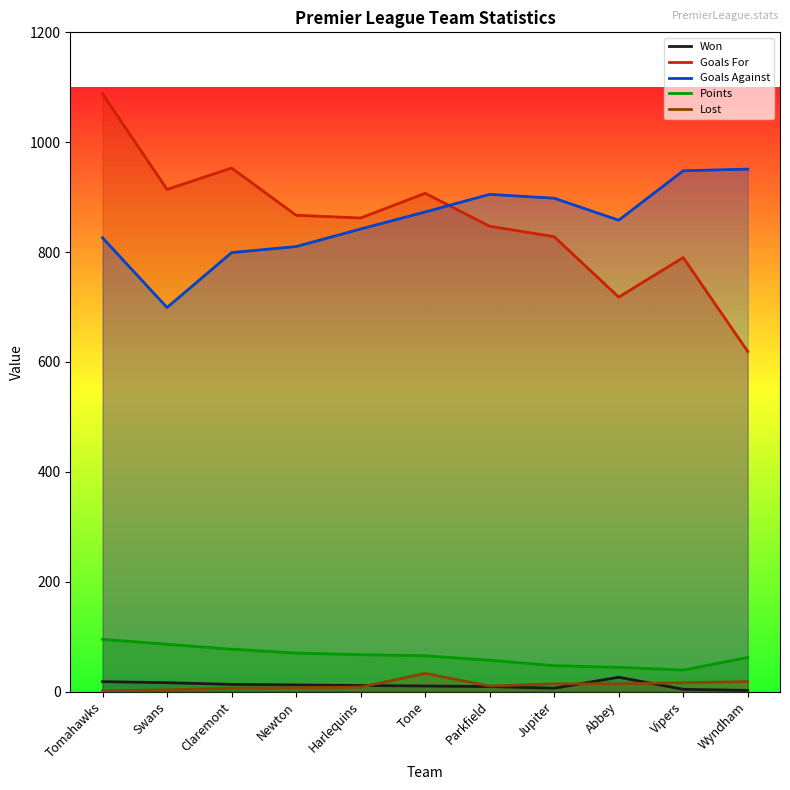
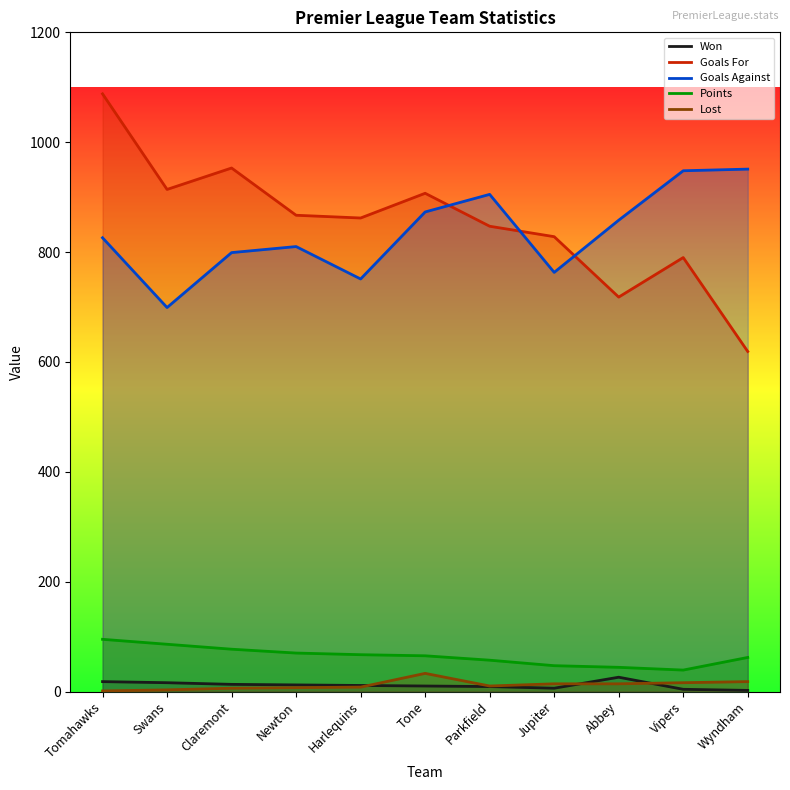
  {
    "Won": {
      "Tomahawks": 20,
      "Swans": 20,
      "Claremont": 10,
      "Newton": 10,
      "Tone": 10,
      "Jupiter": 10,
      "Abbey": 30,
      "Vipers": 0,
      "Wyndham": 0
    },
    "Goals For": {
      "Tomahawks": 1090,
      "Swans": 910,
      "Claremont": 950,
      "Newton": 870,
      "Harlequins": 860,
      "Tone": 910,
      "Parkfield": 850,
      "Jupiter": 830,
      "Abbey": 720,
      "Vipers": 790,
      "Wyndham": 620
    },
    "Goals Against": {
      "Tomahawks": 830,
      "Swans": 700,
      "Claremont": 800,
      "Newton": 810,
-     "Harlequins": 840,
+     "Harlequins": 750,
      "Tone": 870,
      "Parkfield": 910,
-     "Jupiter": 900,
+     "Jupiter": 760,
      "Abbey": 860,
      "Vipers": 950,
      "Wyndham": 950
    },
    "Points": {
      "Tomahawks": 100,
      "Swans": 90,
      "Claremont": 80,
      "Newton": 70,
      "Harlequins": 70,
      "Tone": 70,
      "Parkfield": 60,
      "Jupiter": 50,
      "Abbey": 40,
      "Vipers": 40,
      "Wyndham": 60
    },
    "Lost": {
      "Tomahawks": 0,
      "Swans": 0,
      "Claremont": 10,
      "Newton": 10,
      "Tone": 30,
      "Jupiter": 10,
      "Abbey": 10,
      "Vipers": 20,
      "Wyndham": 20
    }
  }
